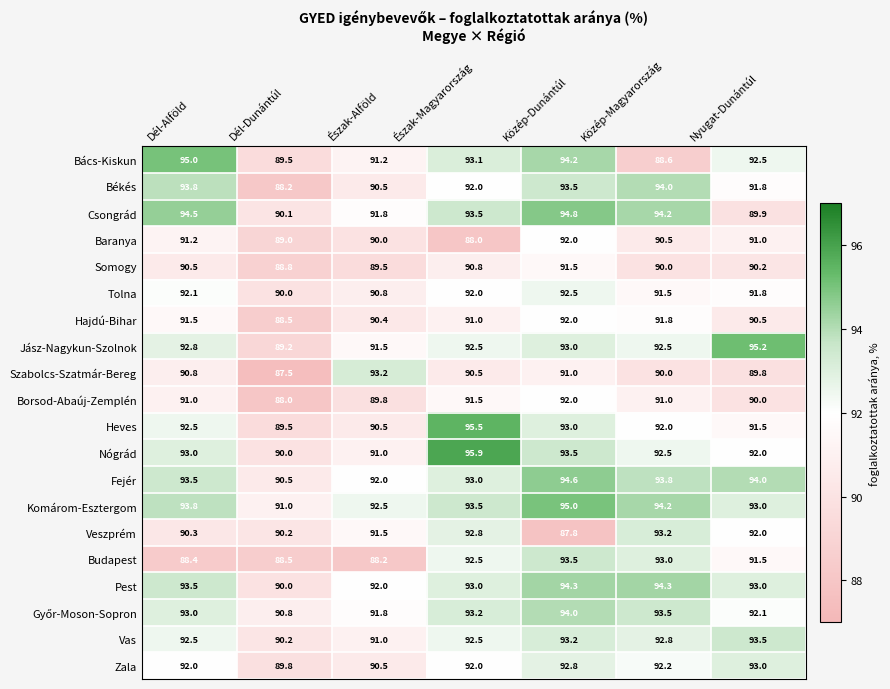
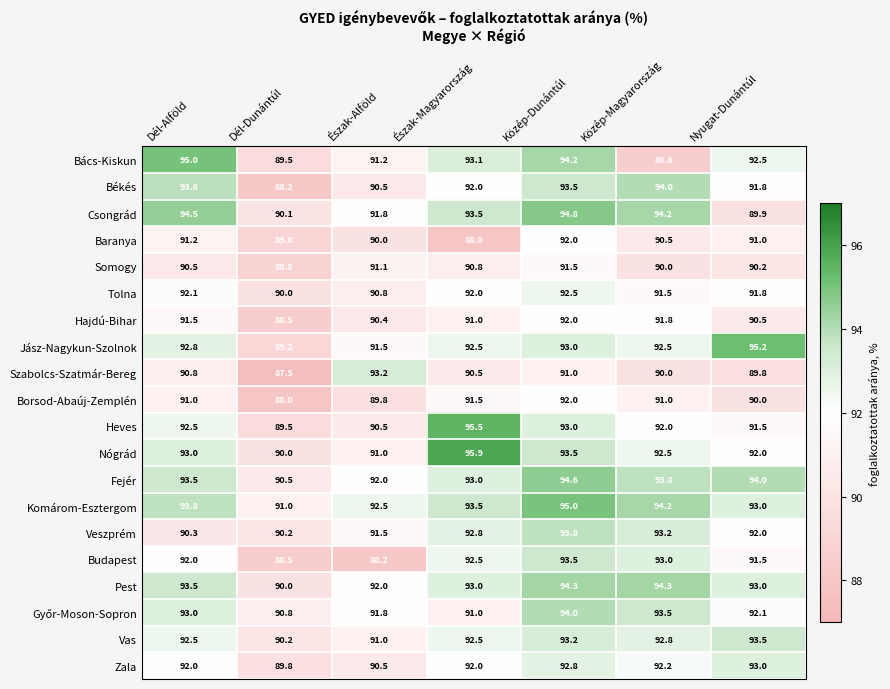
  {
    "Bács-Kiskun": {
      "Dél-Alföld": 95.0,
      "Dél-Dunántúl": 89.5,
      "Észak-Alföld": 91.2,
      "Észak-Magyarország": 93.1,
      "Közép-Dunántúl": 94.2,
      "Közép-Magyarország": 88.6,
      "Nyugat-Dunántúl": 92.5
    },
    "Békés": {
      "Dél-Alföld": 93.8,
      "Dél-Dunántúl": 88.2,
      "Észak-Alföld": 90.5,
      "Észak-Magyarország": 92.0,
      "Közép-Dunántúl": 93.5,
      "Közép-Magyarország": 94.0,
      "Nyugat-Dunántúl": 91.8
    },
    "Csongrád": {
      "Dél-Alföld": 94.5,
      "Dél-Dunántúl": 90.1,
      "Észak-Alföld": 91.8,
      "Észak-Magyarország": 93.5,
      "Közép-Dunántúl": 94.8,
      "Közép-Magyarország": 94.2,
      "Nyugat-Dunántúl": 89.9
    },
    "Baranya": {
      "Dél-Alföld": 91.2,
      "Észak-Alföld": 90.0,
      "Észak-Magyarország": 88.0,
      "Közép-Dunántúl": 92.0,
      "Közép-Magyarország": 90.5,
      "Nyugat-Dunántúl": 91.0
    },
    "Somogy": {
      "Dél-Alföld": 90.5,
-     "Észak-Alföld": 89.5,
+     "Észak-Alföld": 91.1,
      "Észak-Magyarország": 90.8,
      "Közép-Dunántúl": 91.5,
      "Közép-Magyarország": 90.0,
      "Nyugat-Dunántúl": 90.2
    },
    "Tolna": {
      "Dél-Alföld": 92.1,
      "Dél-Dunántúl": 90.0,
      "Észak-Alföld": 90.8,
      "Észak-Magyarország": 92.0,
      "Közép-Dunántúl": 92.5,
      "Közép-Magyarország": 91.5,
      "Nyugat-Dunántúl": 91.8
    },
    "Hajdú-Bihar": {
      "Dél-Alföld": 91.5,
      "Dél-Dunántúl": 88.5,
      "Észak-Alföld": 90.4,
      "Észak-Magyarország": 91.0,
      "Közép-Dunántúl": 92.0,
      "Közép-Magyarország": 91.8,
      "Nyugat-Dunántúl": 90.5
    },
    "Jász-Nagykun-Szolnok": {
      "Dél-Alföld": 92.8,
      "Észak-Alföld": 91.5,
      "Észak-Magyarország": 92.5,
      "Közép-Dunántúl": 93.0,
      "Közép-Magyarország": 92.5,
      "Nyugat-Dunántúl": 95.2
    },
    "Szabolcs-Szatmár-Bereg": {
      "Dél-Alföld": 90.8,
      "Dél-Dunántúl": 87.5,
      "Észak-Alföld": 93.2,
      "Észak-Magyarország": 90.5,
      "Közép-Dunántúl": 91.0,
      "Közép-Magyarország": 90.0,
      "Nyugat-Dunántúl": 89.8
    },
    "Borsod-Abaúj-Zemplén": {
      "Dél-Alföld": 91.0,
      "Dél-Dunántúl": 88.0,
      "Észak-Alföld": 89.8,
      "Észak-Magyarország": 91.5,
      "Közép-Dunántúl": 92.0,
      "Közép-Magyarország": 91.0,
      "Nyugat-Dunántúl": 90.0
    },
    "Heves": {
      "Dél-Alföld": 92.5,
      "Dél-Dunántúl": 89.5,
      "Észak-Alföld": 90.5,
      "Észak-Magyarország": 95.5,
      "Közép-Dunántúl": 93.0,
      "Közép-Magyarország": 92.0,
      "Nyugat-Dunántúl": 91.5
    },
    "Nógrád": {
      "Dél-Alföld": 93.0,
      "Dél-Dunántúl": 90.0,
      "Észak-Alföld": 91.0,
      "Észak-Magyarország": 95.9,
      "Közép-Dunántúl": 93.5,
      "Közép-Magyarország": 92.5,
      "Nyugat-Dunántúl": 92.0
    },
    "Fejér": {
      "Dél-Alföld": 93.5,
      "Dél-Dunántúl": 90.5,
      "Észak-Alföld": 92.0,
      "Észak-Magyarország": 93.0,
      "Közép-Dunántúl": 94.6,
      "Közép-Magyarország": 93.8,
      "Nyugat-Dunántúl": 94.0
    },
    "Komárom-Esztergom": {
      "Dél-Alföld": 93.8,
      "Dél-Dunántúl": 91.0,
      "Észak-Alföld": 92.5,
      "Észak-Magyarország": 93.5,
      "Közép-Dunántúl": 95.0,
      "Közép-Magyarország": 94.2,
      "Nyugat-Dunántúl": 93.0
    },
    "Veszprém": {
      "Dél-Alföld": 90.3,
      "Dél-Dunántúl": 90.2,
      "Észak-Alföld": 91.5,
      "Észak-Magyarország": 92.8,
-     "Közép-Dunántúl": 87.8,
+     "Közép-Dunántúl": 93.8,
      "Közép-Magyarország": 93.2,
      "Nyugat-Dunántúl": 92.0
    },
    "Budapest": {
-     "Dél-Alföld": 88.4,
+     "Dél-Alföld": 92.0,
      "Dél-Dunántúl": 88.5,
      "Észak-Alföld": 88.2,
      "Észak-Magyarország": 92.5,
      "Közép-Dunántúl": 93.5,
      "Közép-Magyarország": 93.0,
      "Nyugat-Dunántúl": 91.5
    },
    "Pest": {
      "Dél-Alföld": 93.5,
      "Dél-Dunántúl": 90.0,
      "Észak-Alföld": 92.0,
      "Észak-Magyarország": 93.0,
      "Közép-Dunántúl": 94.3,
      "Közép-Magyarország": 94.3,
      "Nyugat-Dunántúl": 93.0
    },
    "Győr-Moson-Sopron": {
      "Dél-Alföld": 93.0,
      "Dél-Dunántúl": 90.8,
      "Észak-Alföld": 91.8,
-     "Észak-Magyarország": 93.2,
+     "Észak-Magyarország": 91.0,
      "Közép-Dunántúl": 94.0,
      "Közép-Magyarország": 93.5,
      "Nyugat-Dunántúl": 92.1
    },
    "Vas": {
      "Dél-Alföld": 92.5,
      "Dél-Dunántúl": 90.2,
      "Észak-Alföld": 91.0,
      "Észak-Magyarország": 92.5,
      "Közép-Dunántúl": 93.2,
      "Közép-Magyarország": 92.8,
      "Nyugat-Dunántúl": 93.5
    },
    "Zala": {
      "Dél-Alföld": 92.0,
      "Dél-Dunántúl": 89.8,
      "Észak-Alföld": 90.5,
      "Észak-Magyarország": 92.0,
      "Közép-Dunántúl": 92.8,
      "Közép-Magyarország": 92.2,
      "Nyugat-Dunántúl": 93.0
    }
  }
